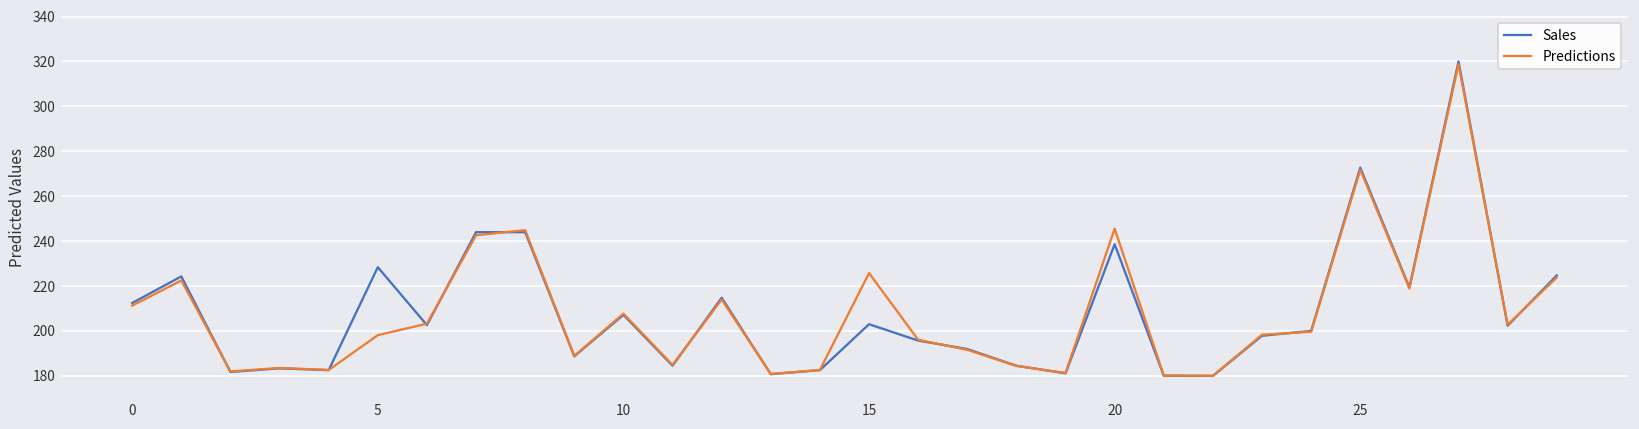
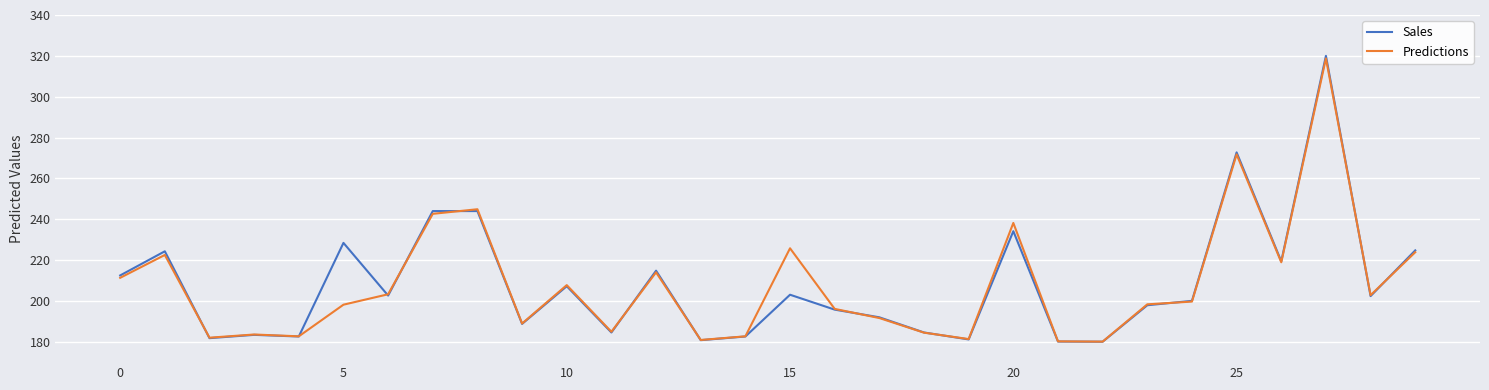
  {
    "Sales": {
      "5": 228,
      "15": 203,
-     "20": 239
+     "20": 234
    },
    "Predictions": {
      "5": 198,
      "15": 226,
-     "20": 246
+     "20": 238
    }
  }
